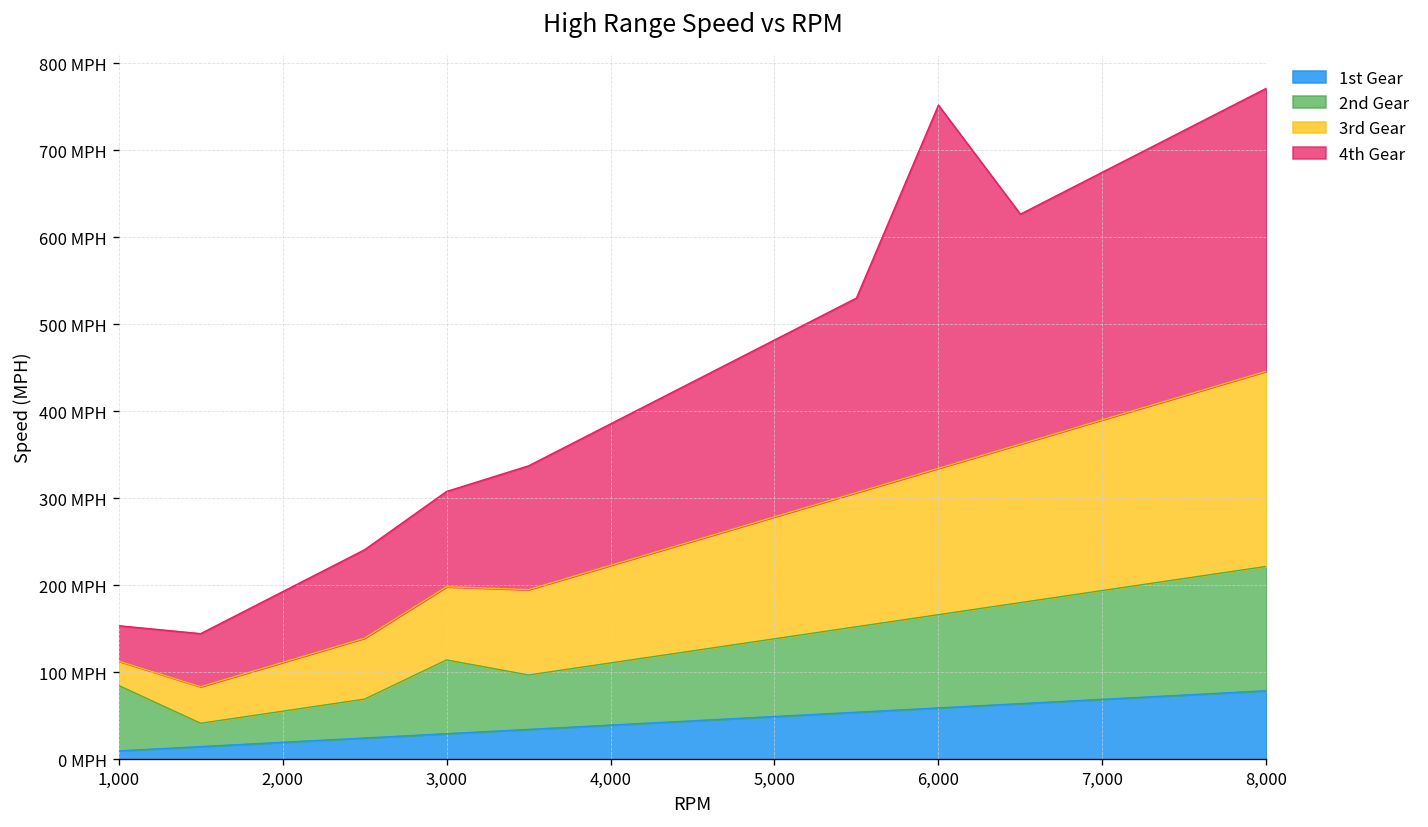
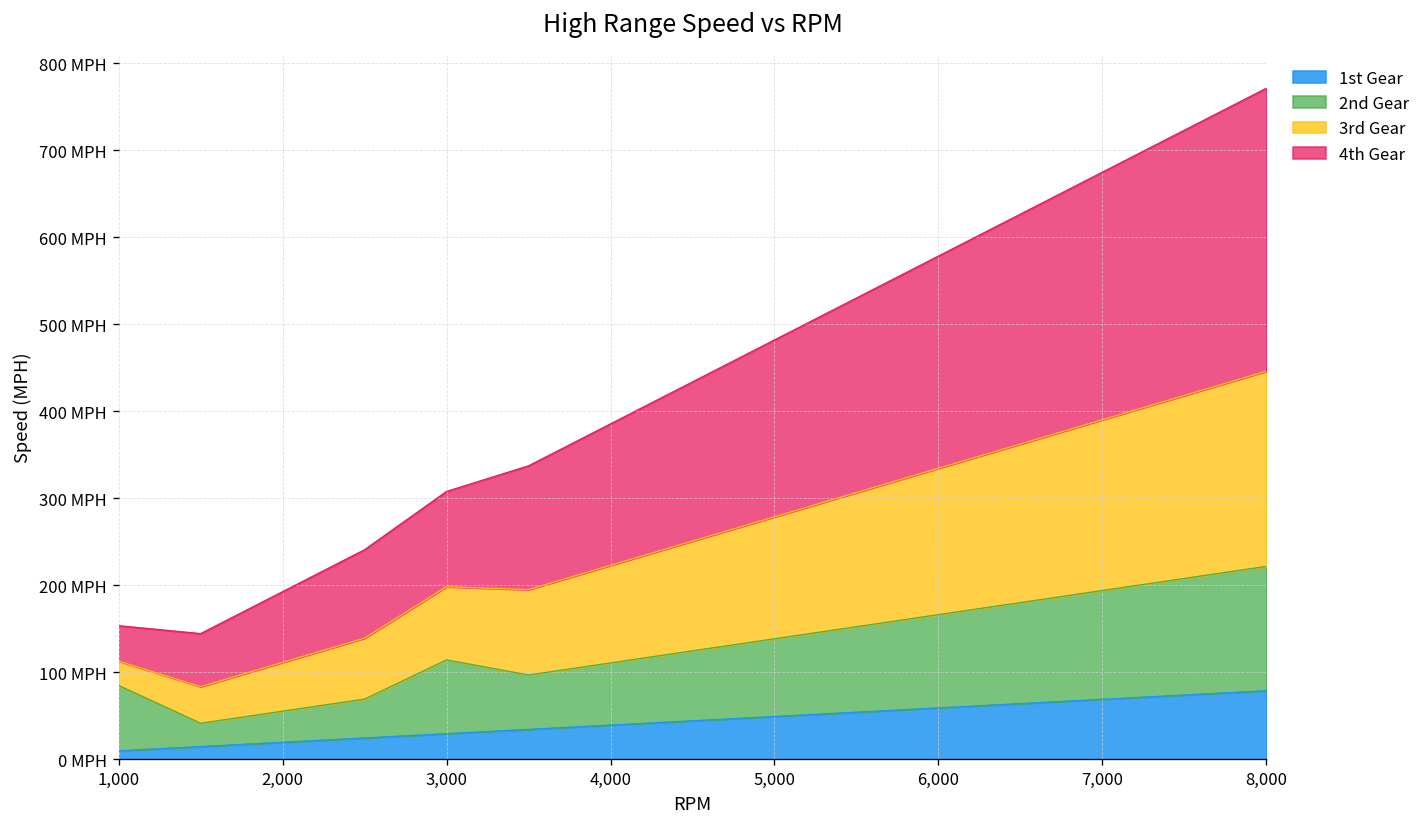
  {
    "1st Gear": {
      "1,000": "10 MPH",
      "2,000": "20 MPH",
      "3,000": "30 MPH",
      "4,000": "40 MPH",
      "5,000": "50 MPH",
      "6,000": "60 MPH",
      "7,000": "70 MPH",
      "8,000": "80 MPH"
    },
    "2nd Gear": {
      "1,000": "80 MPH",
      "2,000": "40 MPH",
      "3,000": "80 MPH",
      "4,000": "70 MPH",
      "5,000": "90 MPH",
      "6,000": "110 MPH",
      "7,000": "130 MPH",
      "8,000": "140 MPH"
    },
    "3rd Gear": {
      "1,000": "30 MPH",
      "2,000": "60 MPH",
      "3,000": "80 MPH",
      "4,000": "110 MPH",
      "5,000": "140 MPH",
      "6,000": "170 MPH",
      "7,000": "200 MPH",
      "8,000": "220 MPH"
    },
    "4th Gear": {
      "1,000": "40 MPH",
      "2,000": "80 MPH",
      "3,000": "110 MPH",
      "4,000": "160 MPH",
      "5,000": "200 MPH",
-     "6,000": "420 MPH",
+     "6,000": "240 MPH",
      "7,000": "280 MPH",
      "8,000": "330 MPH"
    }
  }
